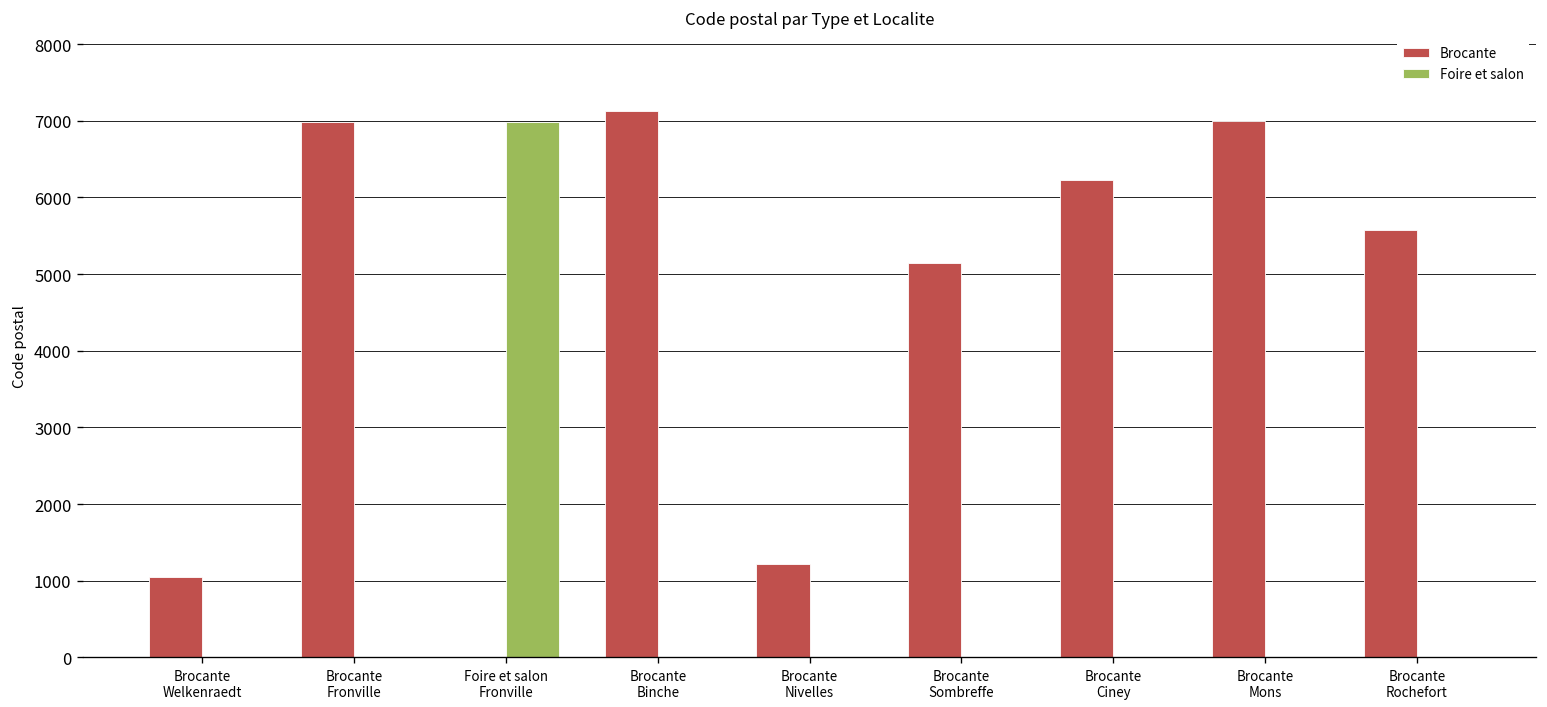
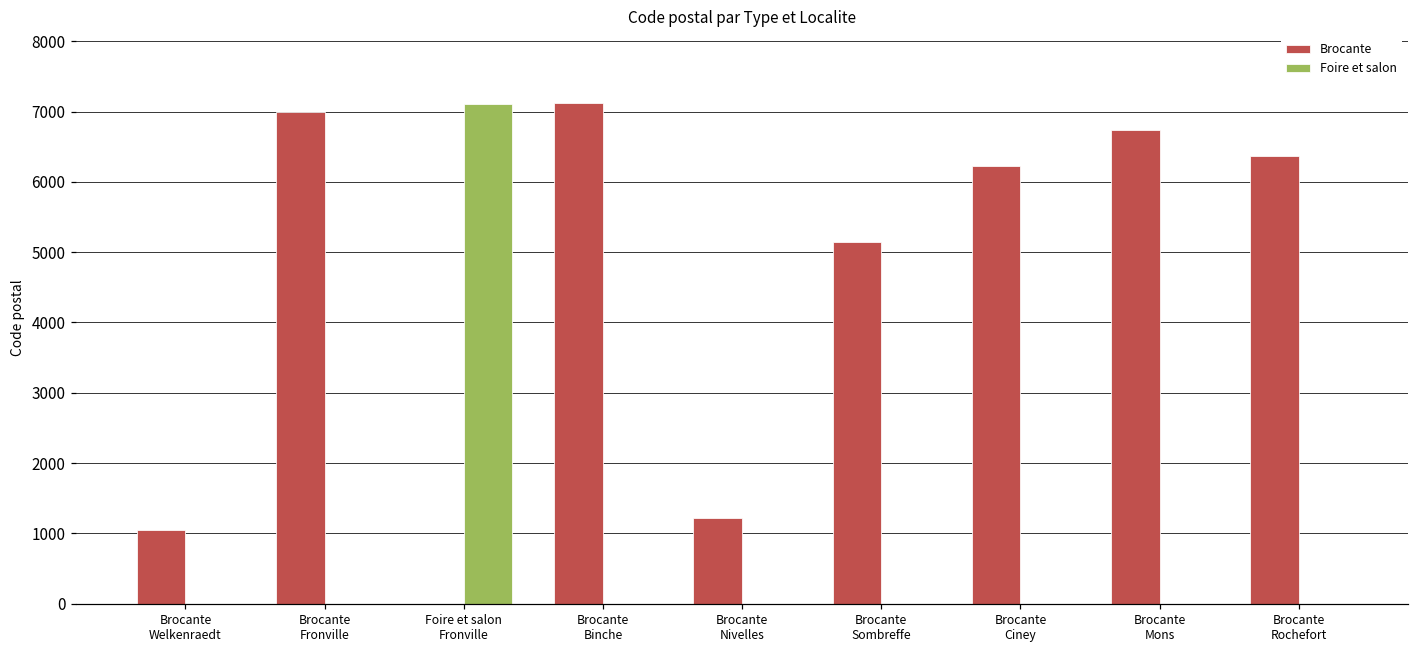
  {
    "Brocante": {
      "Brocante Welkenraedt": 1100,
      "Brocante Fronville": 7000,
      "Foire et salon Fronville": 0,
      "Brocante Binche": 7100,
      "Brocante Nivelles": 1200,
      "Brocante Sombreffe": 5100,
      "Brocante Ciney": 6200,
-     "Brocante Mons": 7000,
-     "Brocante Rochefort": 5600
+     "Brocante Mons": 6700,
+     "Brocante Rochefort": 6400
    },
    "Foire et salon": {
      "Brocante Welkenraedt": 0,
      "Brocante Fronville": 0,
-     "Foire et salon Fronville": 7000,
+     "Foire et salon Fronville": 7100,
      "Brocante Binche": 0,
      "Brocante Nivelles": 0,
      "Brocante Sombreffe": 0,
      "Brocante Ciney": 0,
      "Brocante Mons": 0,
      "Brocante Rochefort": 0
    }
  }
